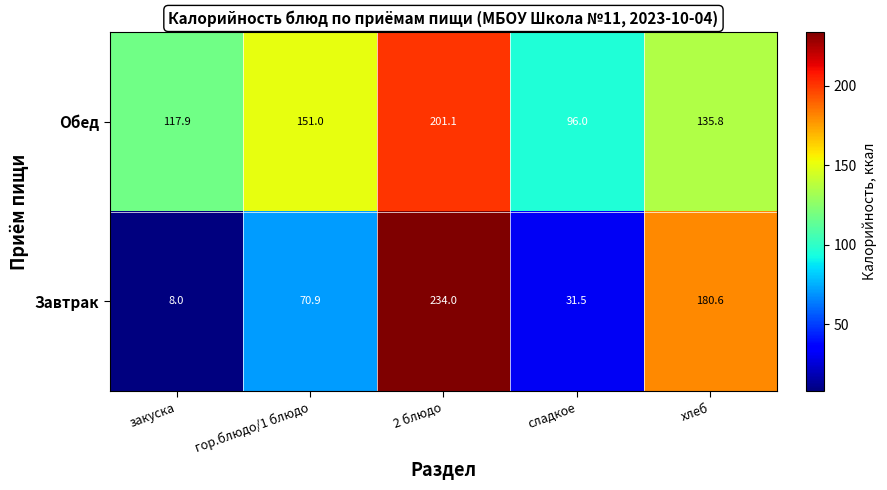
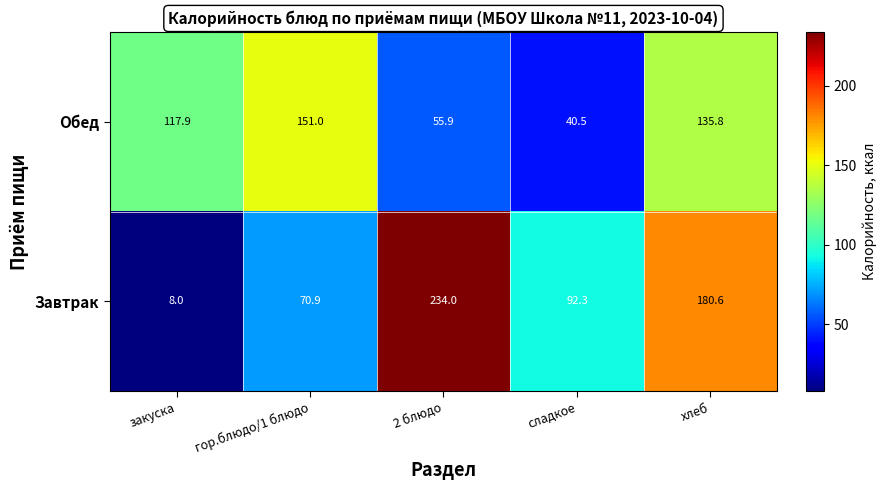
  {
    "Обед": {
      "закуска": 117.9,
      "гор.блюдо/1 блюдо": 151.0,
-     "2 блюдо": 201.1,
-     "сладкое": 96.0,
+     "2 блюдо": 55.9,
+     "сладкое": 40.5,
      "хлеб": 135.8
    },
    "Завтрак": {
      "закуска": 8.0,
      "гор.блюдо/1 блюдо": 70.9,
      "2 блюдо": 234.0,
-     "сладкое": 31.5,
+     "сладкое": 92.3,
      "хлеб": 180.6
    }
  }
